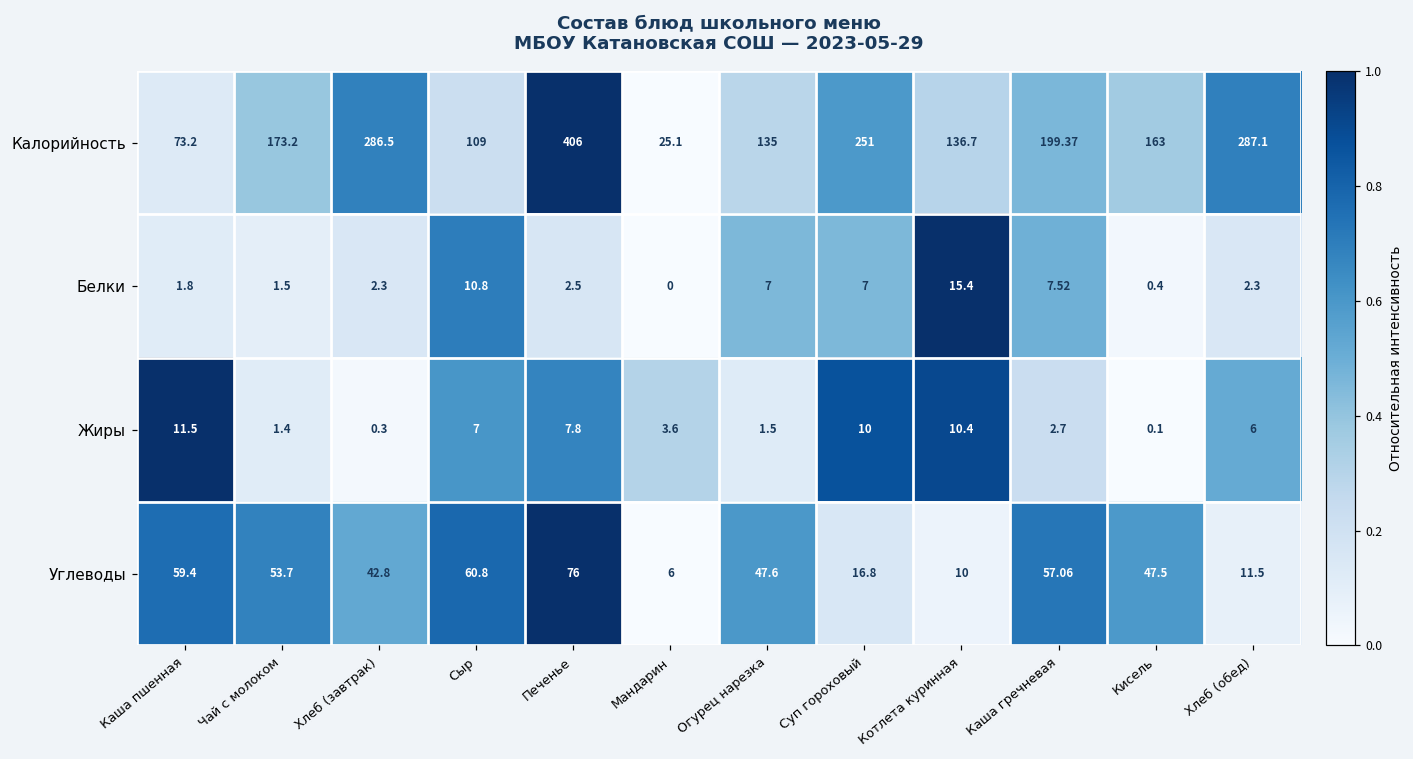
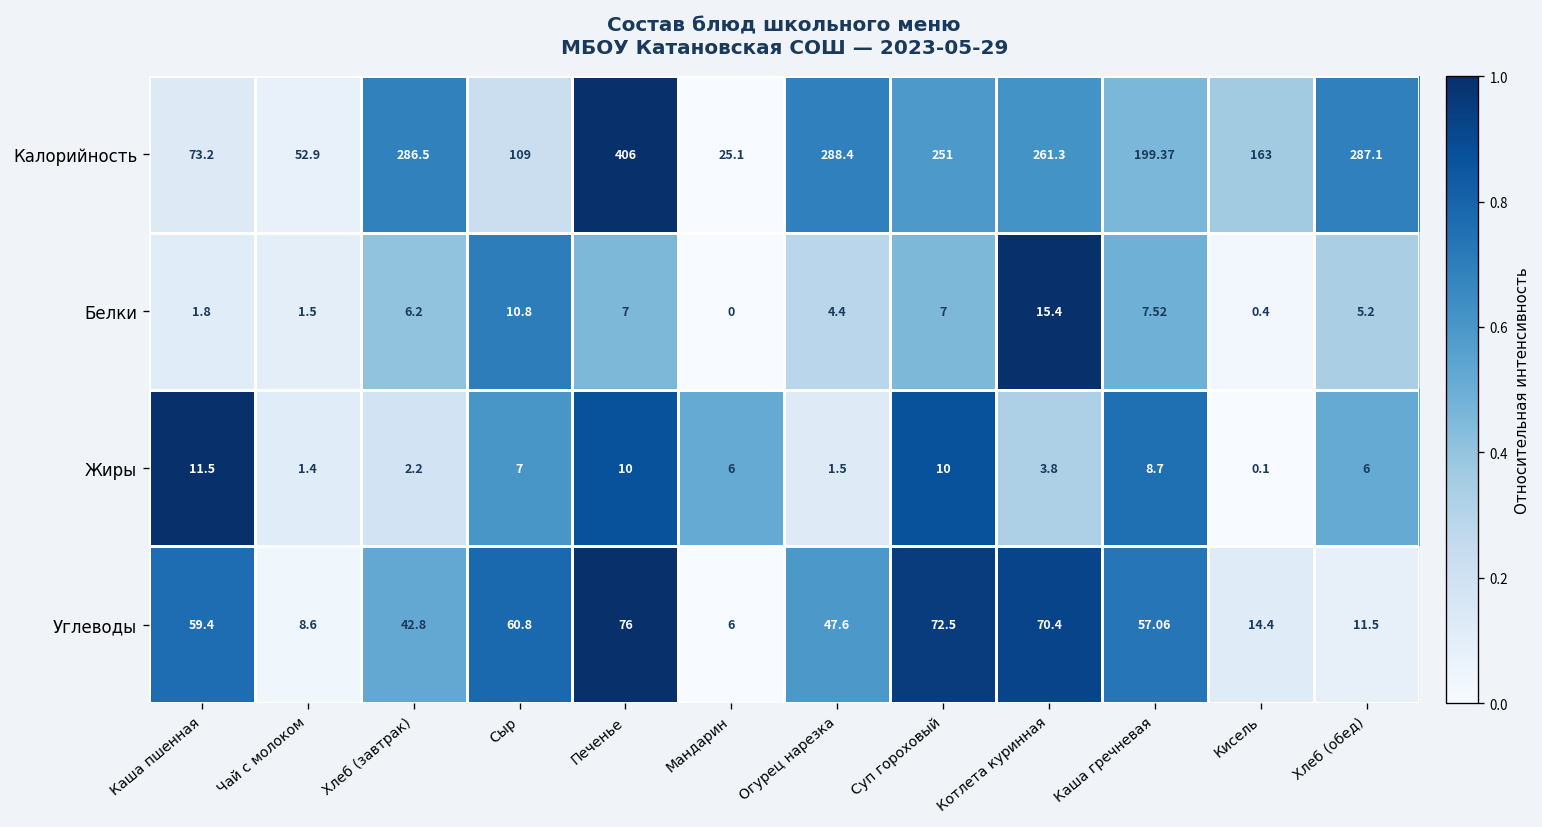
  {
    "Калорийность": {
      "Каша пшенная": 73.2,
-     "Чай с молоком": 173.2,
+     "Чай с молоком": 52.9,
      "Хлеб (завтрак)": 286.5,
      "Сыр": 109,
      "Печенье": 406,
      "Мандарин": 25.1,
-     "Огурец нарезка": 135,
+     "Огурец нарезка": 288.4,
      "Суп гороховый": 251,
-     "Котлета куринная": 136.7,
+     "Котлета куринная": 261.3,
      "Каша гречневая": 199.37,
      "Кисель": 163,
      "Хлеб (обед)": 287.1
    },
    "Белки": {
      "Каша пшенная": 1.8,
      "Чай с молоком": 1.5,
-     "Хлеб (завтрак)": 2.3,
+     "Хлеб (завтрак)": 6.2,
      "Сыр": 10.8,
-     "Печенье": 2.5,
+     "Печенье": 7,
      "Мандарин": 0,
-     "Огурец нарезка": 7,
+     "Огурец нарезка": 4.4,
      "Суп гороховый": 7,
      "Котлета куринная": 15.4,
      "Каша гречневая": 7.52,
      "Кисель": 0.4,
-     "Хлеб (обед)": 2.3
+     "Хлеб (обед)": 5.2
    },
    "Жиры": {
      "Каша пшенная": 11.5,
      "Чай с молоком": 1.4,
-     "Хлеб (завтрак)": 0.3,
+     "Хлеб (завтрак)": 2.2,
      "Сыр": 7,
-     "Печенье": 7.8,
-     "Мандарин": 3.6,
+     "Печенье": 10,
+     "Мандарин": 6,
      "Огурец нарезка": 1.5,
      "Суп гороховый": 10,
-     "Котлета куринная": 10.4,
-     "Каша гречневая": 2.7,
+     "Котлета куринная": 3.8,
+     "Каша гречневая": 8.7,
      "Кисель": 0.1,
      "Хлеб (обед)": 6
    },
    "Углеводы": {
      "Каша пшенная": 59.4,
-     "Чай с молоком": 53.7,
+     "Чай с молоком": 8.6,
      "Хлеб (завтрак)": 42.8,
      "Сыр": 60.8,
      "Печенье": 76,
      "Мандарин": 6,
      "Огурец нарезка": 47.6,
-     "Суп гороховый": 16.8,
-     "Котлета куринная": 10,
+     "Суп гороховый": 72.5,
+     "Котлета куринная": 70.4,
      "Каша гречневая": 57.06,
-     "Кисель": 47.5,
+     "Кисель": 14.4,
      "Хлеб (обед)": 11.5
    }
  }
